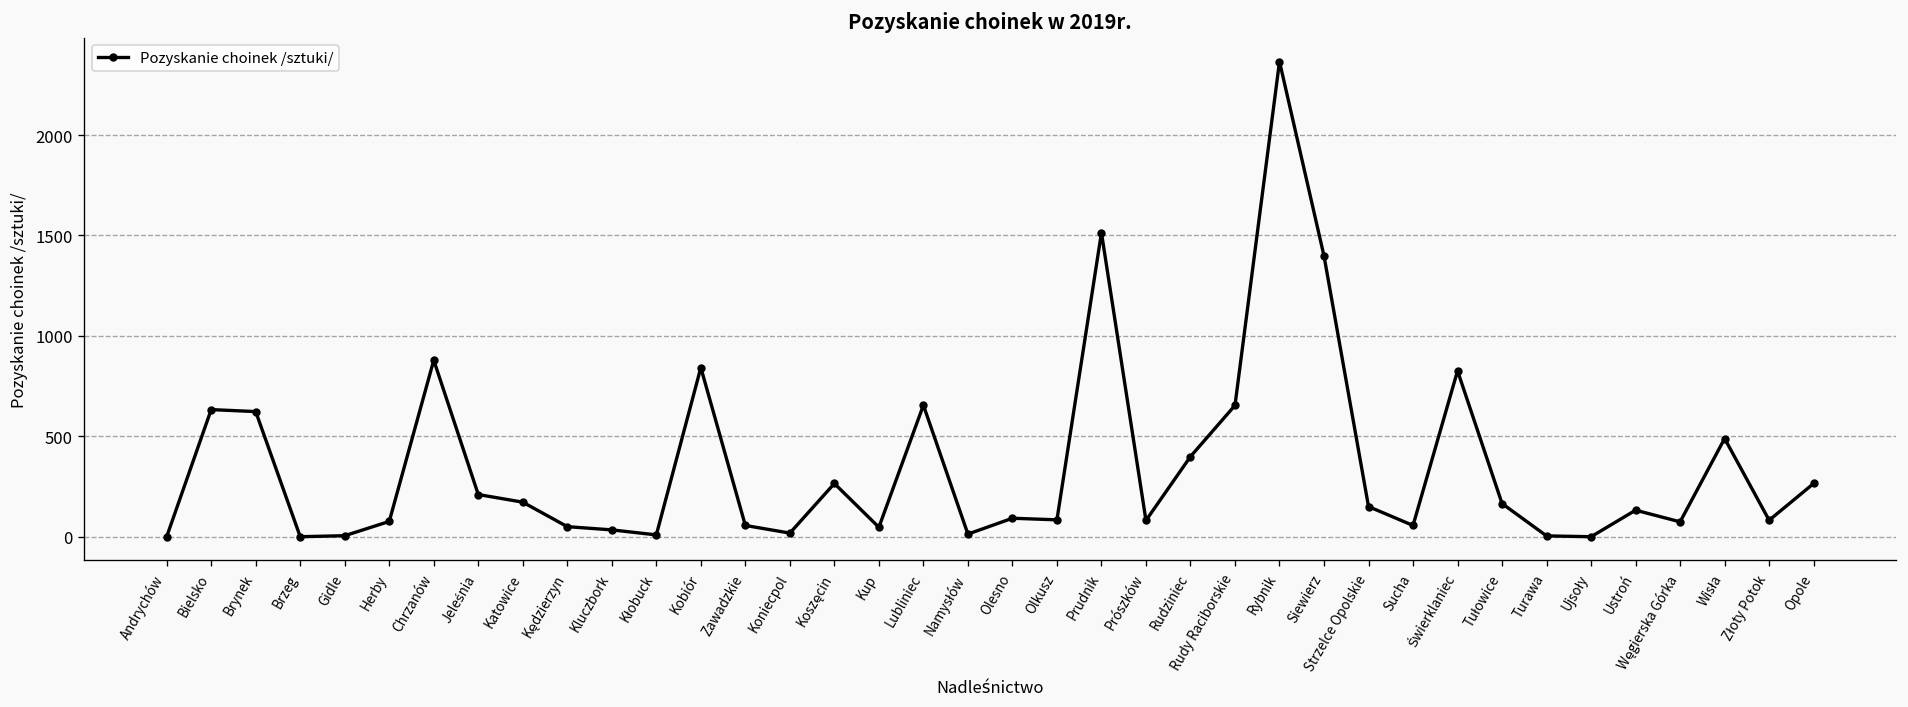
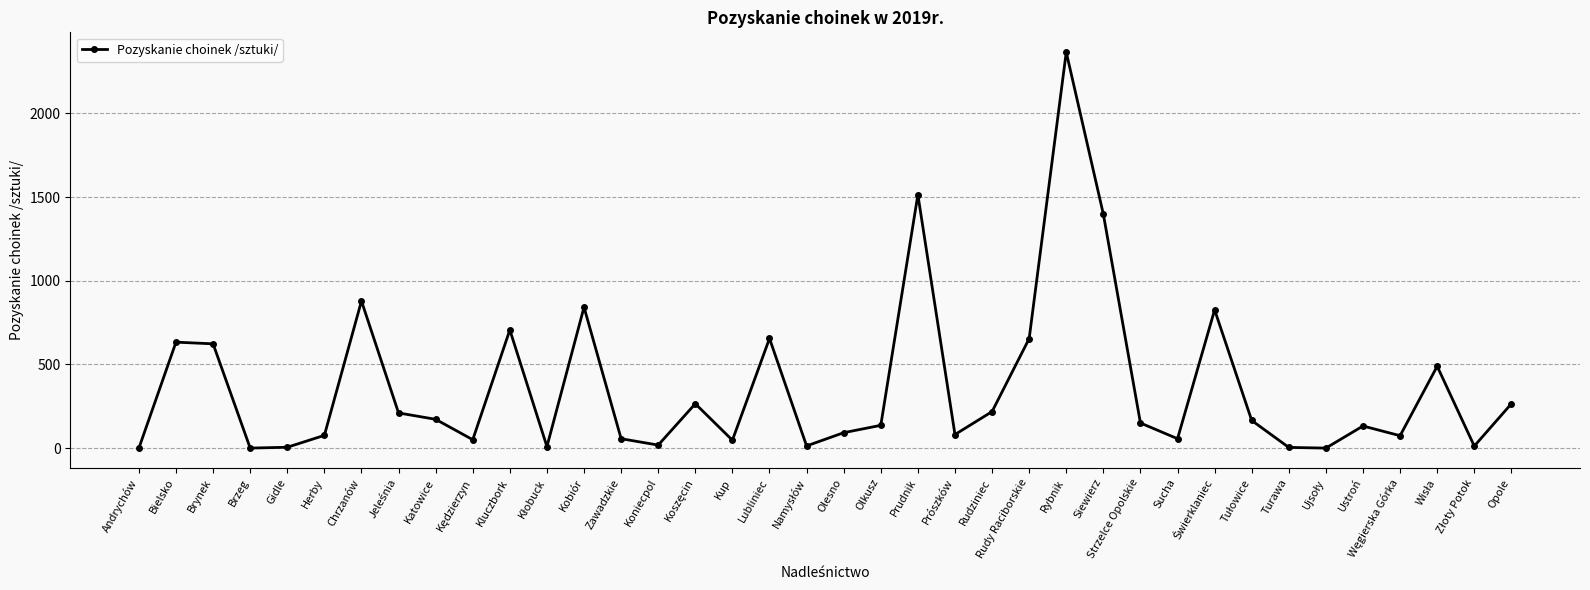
  {
    "Andrychów": 0,
    "Bielsko": 630,
    "Brynek": 620,
    "Brzeg": 0,
    "Gidle": 10,
    "Herby": 80,
    "Chrzanów": 880,
    "Jeleśnia": 210,
    "Katowice": 170,
    "Kędzierzyn": 50,
-   "Kluczbork": 30,
+   "Kluczbork": 710,
    "Kłobuck": 10,
    "Kobiór": 840,
    "Zawadzkie": 60,
    "Koniecpol": 20,
    "Koszęcin": 270,
    "Kup": 50,
    "Lubliniec": 660,
    "Namysłów": 10,
    "Olesno": 90,
-   "Olkusz": 80,
+   "Olkusz": 140,
    "Prudnik": 1510,
    "Prószków": 80,
-   "Rudziniec": 400,
+   "Rudziniec": 220,
    "Rudy Raciborskie": 650,
    "Rybnik": 2370,
    "Siewierz": 1400,
    "Strzelce Opolskie": 150,
    "Sucha": 60,
    "Świerklaniec": 830,
    "Tułowice": 170,
    "Turawa": 0,
    "Ujsoły": 0,
    "Ustroń": 130,
    "Węgierska Górka": 70,
    "Wisła": 490,
-   "Złoty Potok": 80,
+   "Złoty Potok": 10,
    "Opole": 270
  }
